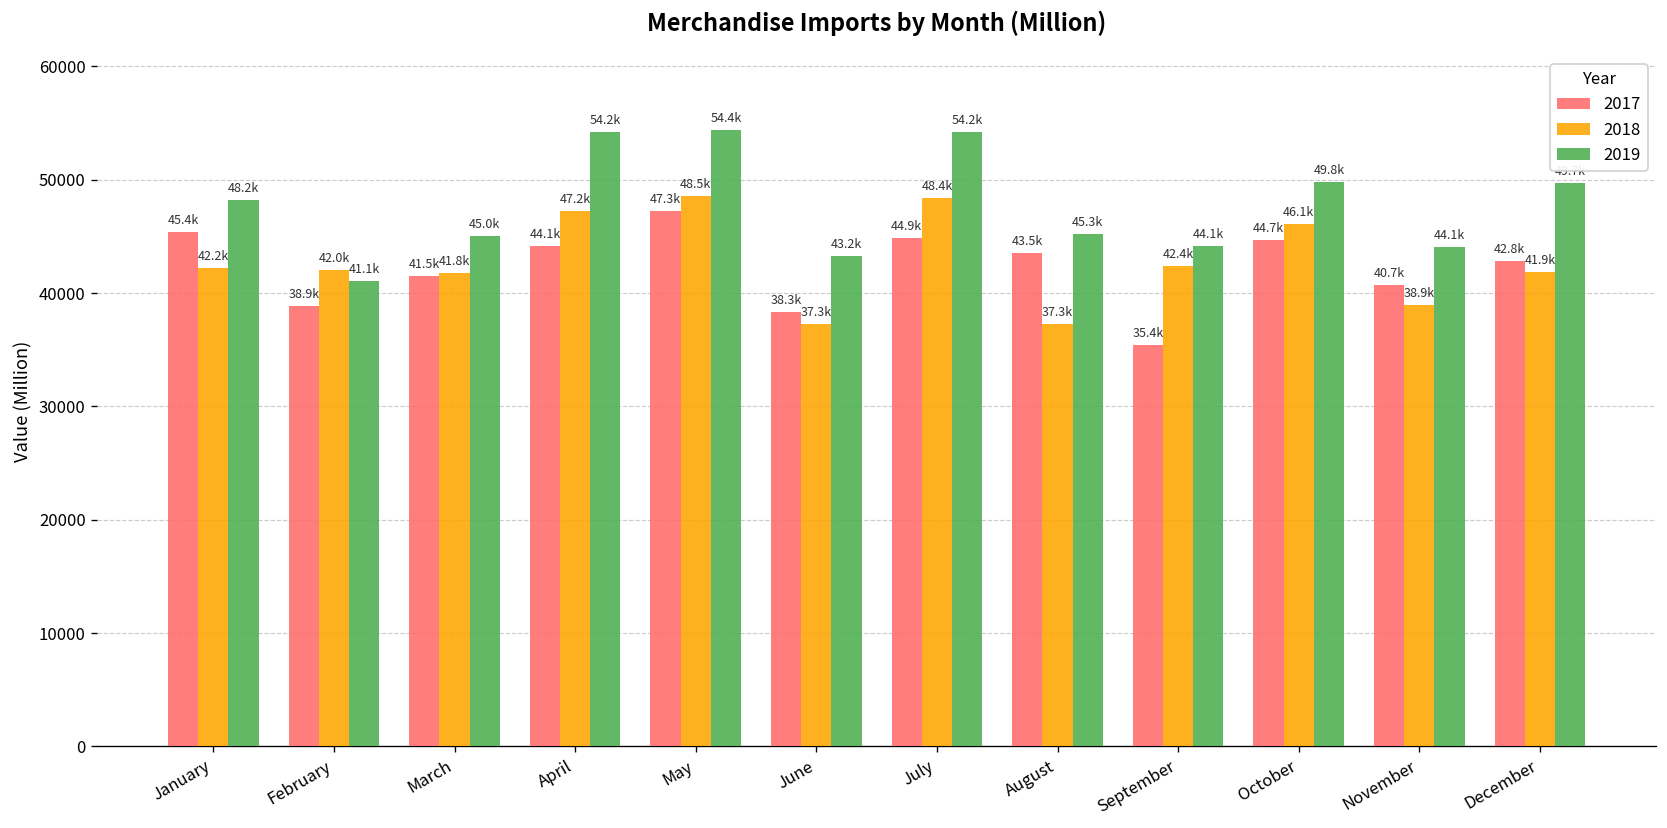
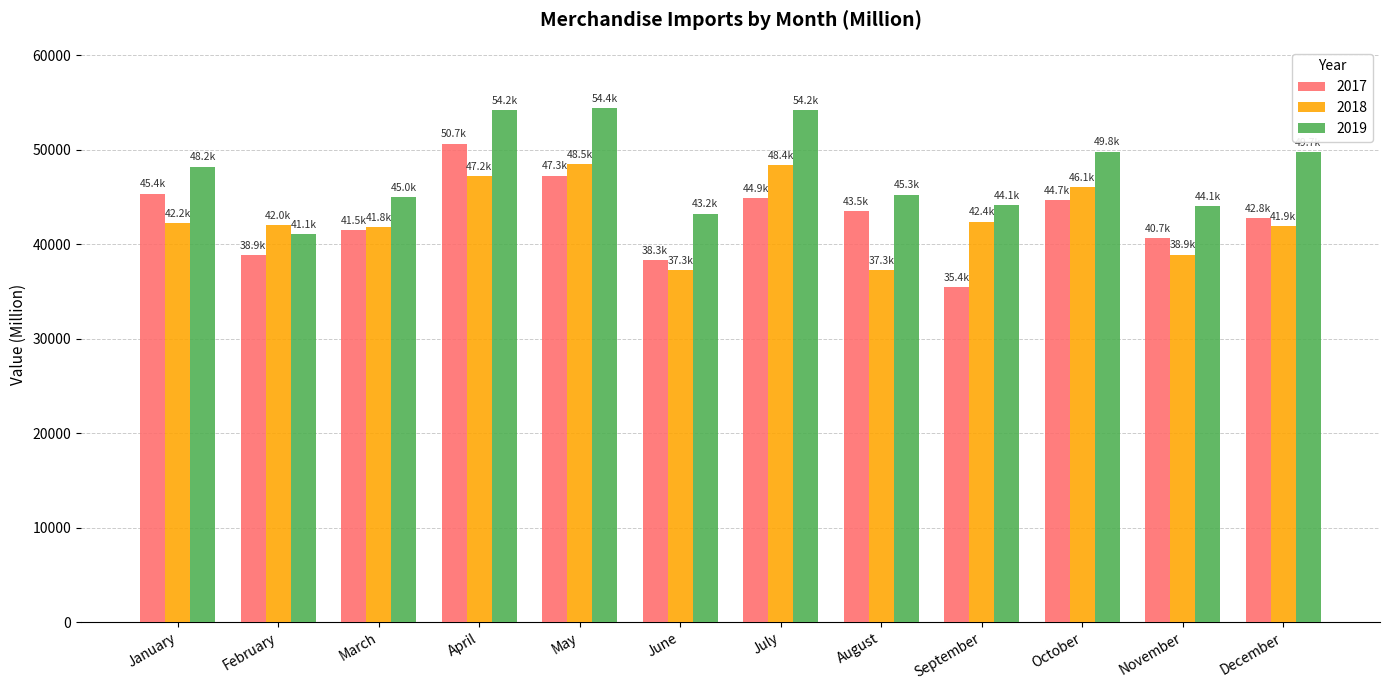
  {
    "2017": {
      "January": "45.4k",
      "February": "38.9k",
      "March": "41.5k",
-     "April": "44.1k",
+     "April": "50.7k",
      "May": "47.3k",
      "June": "38.3k",
      "July": "44.9k",
      "August": "43.5k",
      "September": "35.4k",
      "October": "44.7k",
      "November": "40.7k",
      "December": "42.8k"
    },
    "2018": {
      "January": "42.2k",
      "February": "42.0k",
      "March": "41.8k",
      "April": "47.2k",
      "May": "48.5k",
      "June": "37.3k",
      "July": "48.4k",
      "August": "37.3k",
      "September": "42.4k",
      "October": "46.1k",
      "November": "38.9k",
      "December": "41.9k"
    },
    "2019": {
      "January": "48.2k",
      "February": "41.1k",
      "March": "45.0k",
      "April": "54.2k",
      "May": "54.4k",
      "June": "43.2k",
      "July": "54.2k",
      "August": "45.3k",
      "September": "44.1k",
      "October": "49.8k",
      "November": "44.1k"
    }
  }
